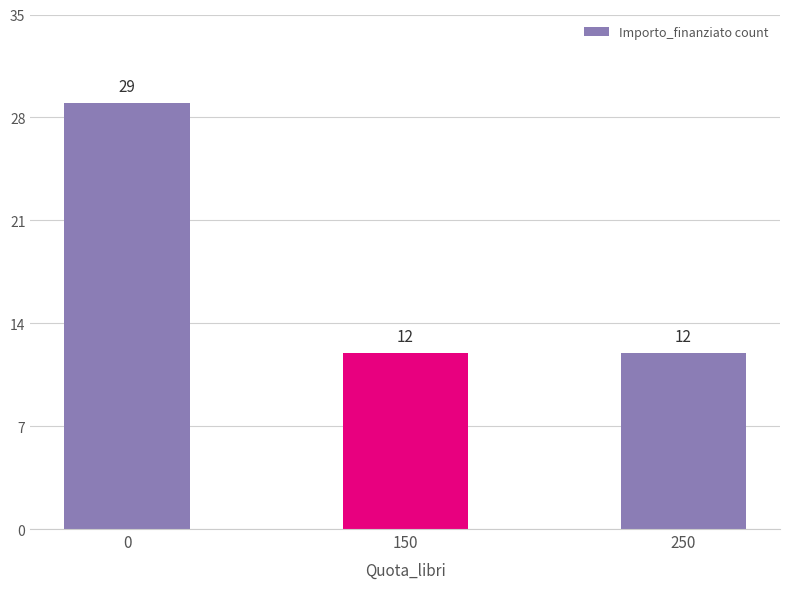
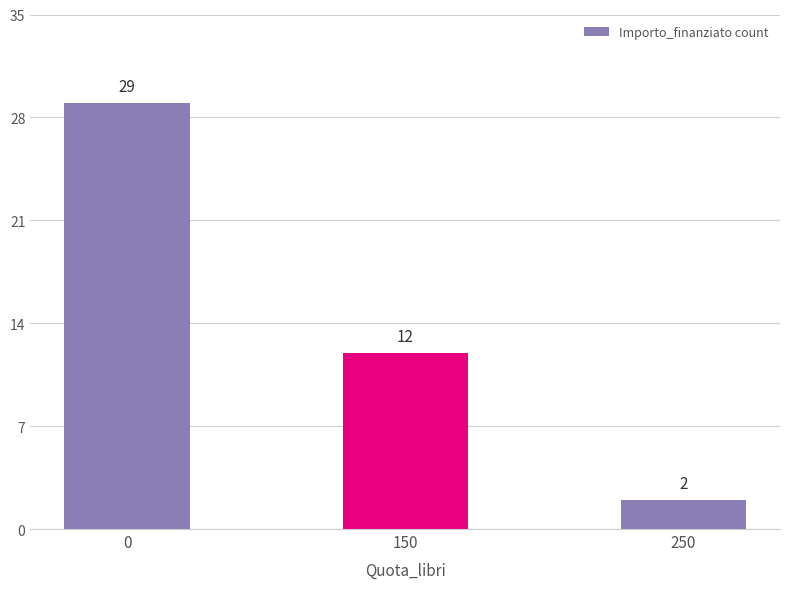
  {
    "0": 29,
    "150": 12,
-   "250": 12
+   "250": 2
  }
